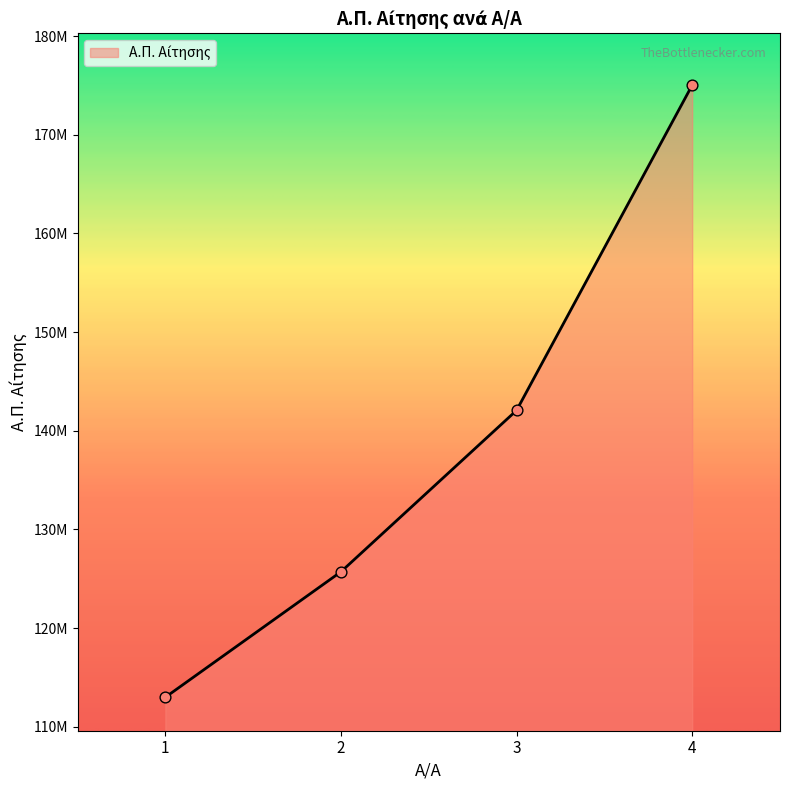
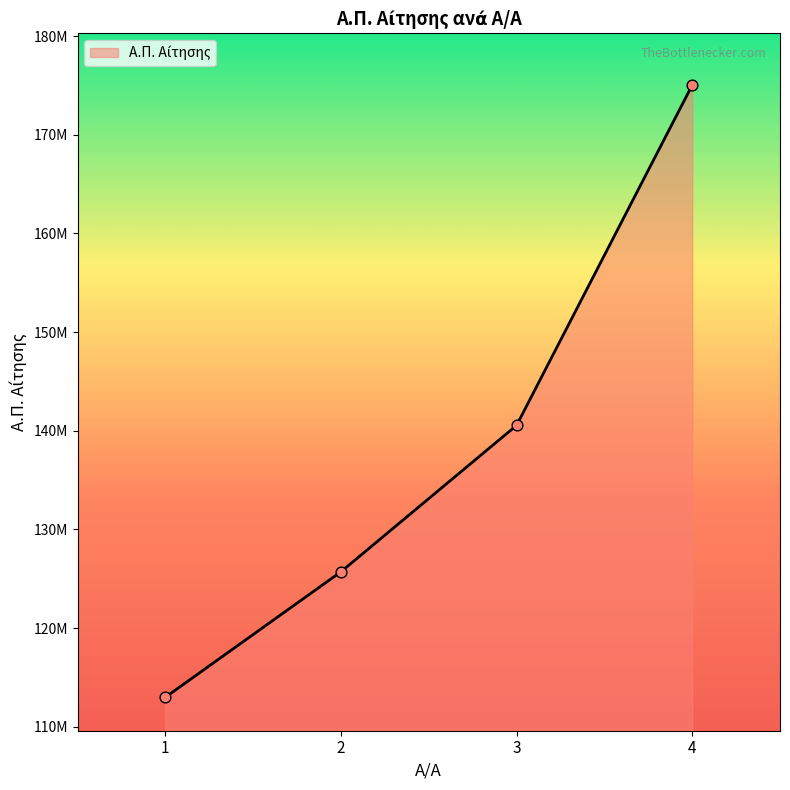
  {
    "1": 113000000,
    "2": 126000000,
-   "3": 142000000,
+   "3": 141000000,
    "4": 175000000
  }
